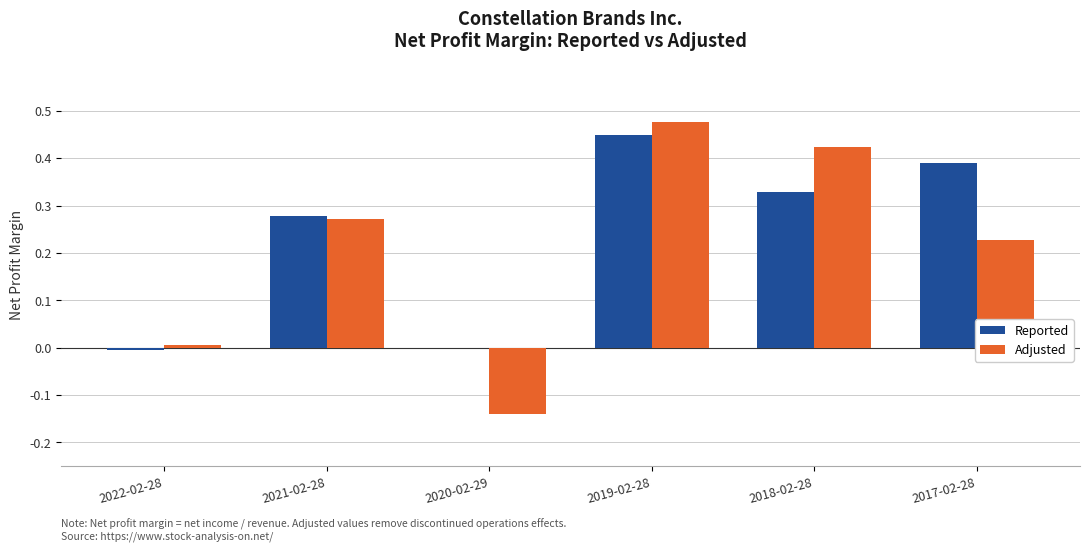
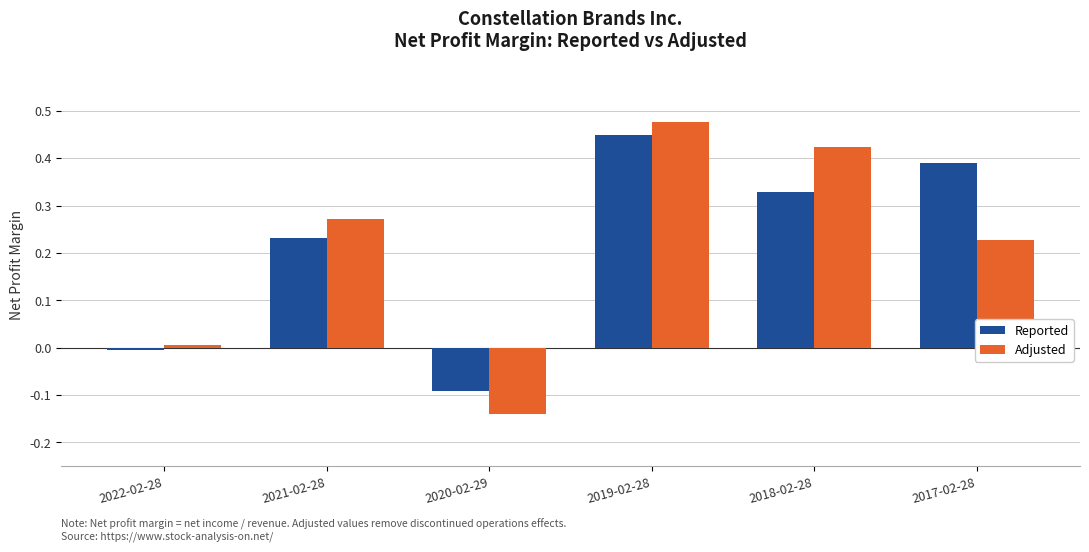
  {
    "Reported": {
-     "2021-02-28": 0.28,
-     "2020-02-29": 0.00,
+     "2021-02-28": 0.23,
+     "2020-02-29": -0.09,
      "2019-02-28": 0.45,
      "2018-02-28": 0.33,
      "2017-02-28": 0.39
    },
    "Adjusted": {
      "2021-02-28": 0.27,
      "2020-02-29": -0.14,
      "2019-02-28": 0.48,
      "2018-02-28": 0.42,
      "2017-02-28": 0.23
    }
  }
